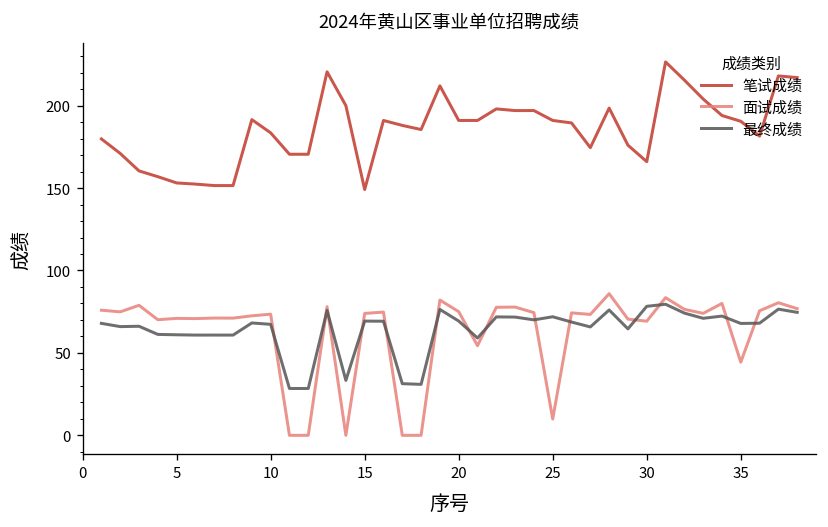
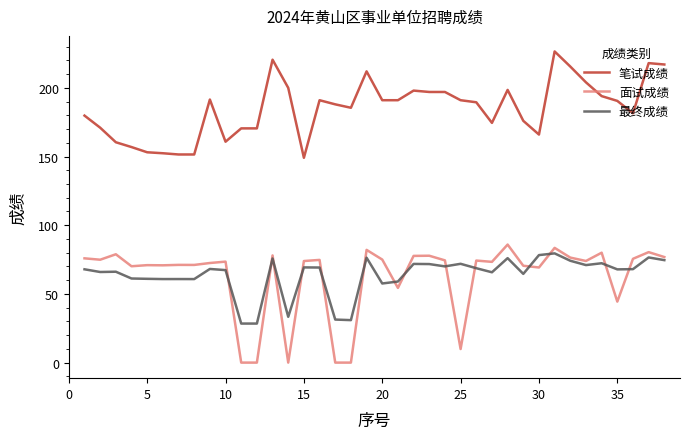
  {
    "笔试成绩": {
      "5": 153,
-     "10": 184,
+     "10": 161,
      "15": 149,
      "20": 191,
      "25": 191,
      "30": 166,
      "35": 191
    },
    "面试成绩": {
      "5": 71,
      "10": 74,
      "15": 74,
      "20": 75,
      "25": 10,
      "30": 69,
      "35": 44
    },
    "最终成绩": {
      "5": 61,
      "10": 67,
      "15": 69,
-     "20": 69,
+     "20": 58,
      "25": 72,
      "30": 78,
      "35": 68
    }
  }
